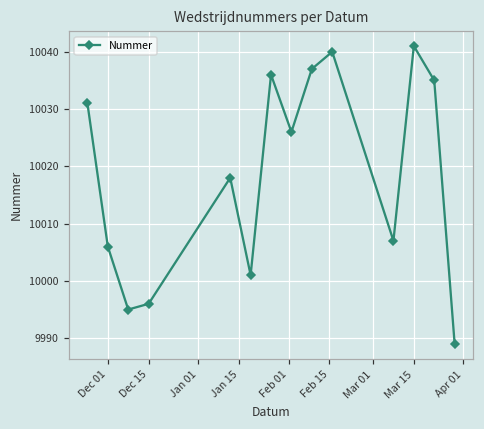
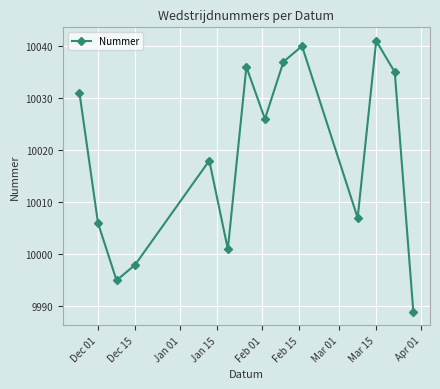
  {
    "Dec 01": 10006,
-   "Dec 15": 9996,
+   "Dec 15": 9998,
    "Mar 15": 10041
  }
